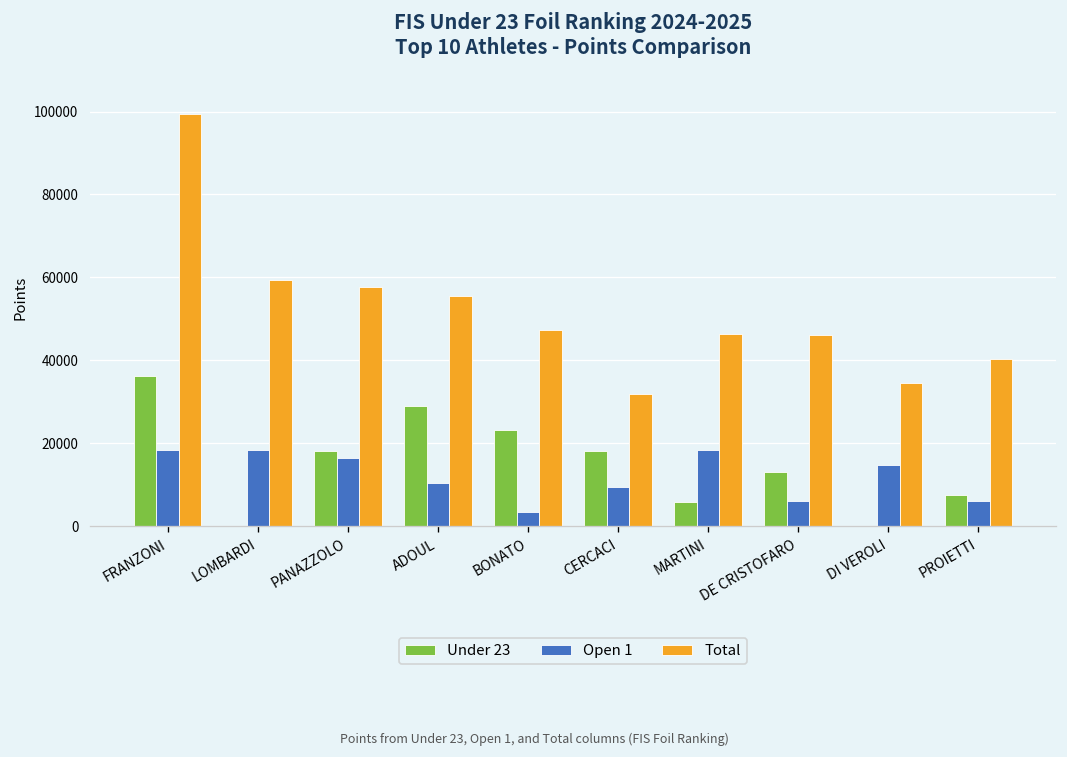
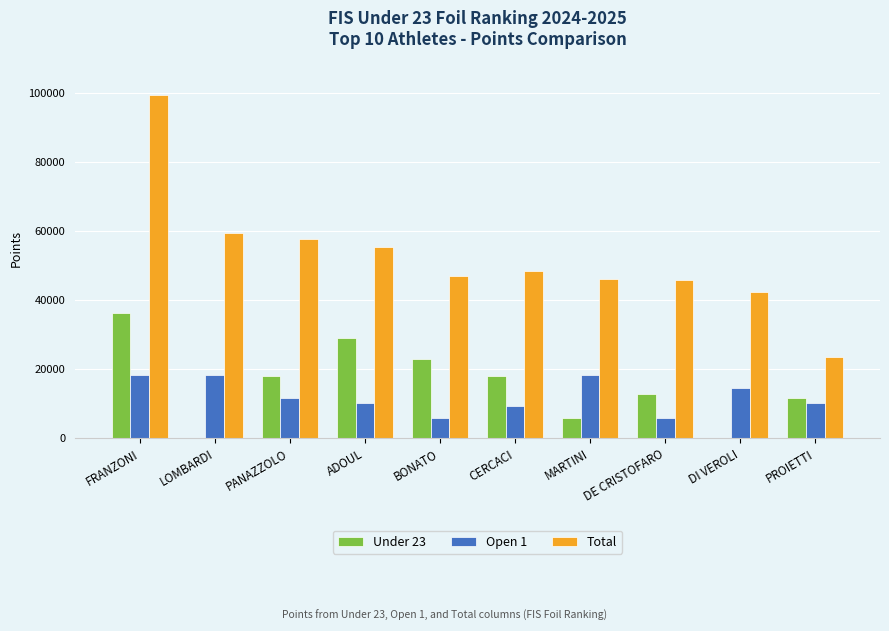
  {
    "Under 23": {
      "FRANZONI": 36000,
      "LOMBARDI": 0,
      "PANAZZOLO": 18000,
      "ADOUL": 29000,
      "BONATO": 23000,
      "CERCACI": 18000,
      "MARTINI": 6000,
      "DE CRISTOFARO": 13000,
      "DI VEROLI": 0,
-     "PROIETTI": 7000
+     "PROIETTI": 12000
    },
    "Open 1": {
      "FRANZONI": 18000,
      "LOMBARDI": 18000,
-     "PANAZZOLO": 16000,
+     "PANAZZOLO": 12000,
      "ADOUL": 10000,
-     "BONATO": 3000,
+     "BONATO": 6000,
      "CERCACI": 9000,
      "MARTINI": 18000,
      "DE CRISTOFARO": 6000,
      "DI VEROLI": 15000,
-     "PROIETTI": 6000
+     "PROIETTI": 10000
    },
    "Total": {
      "FRANZONI": 99000,
      "LOMBARDI": 59000,
      "PANAZZOLO": 58000,
      "ADOUL": 55000,
      "BONATO": 47000,
-     "CERCACI": 32000,
+     "CERCACI": 48000,
      "MARTINI": 46000,
      "DE CRISTOFARO": 46000,
-     "DI VEROLI": 34000,
-     "PROIETTI": 40000
+     "DI VEROLI": 42000,
+     "PROIETTI": 23000
    }
  }
